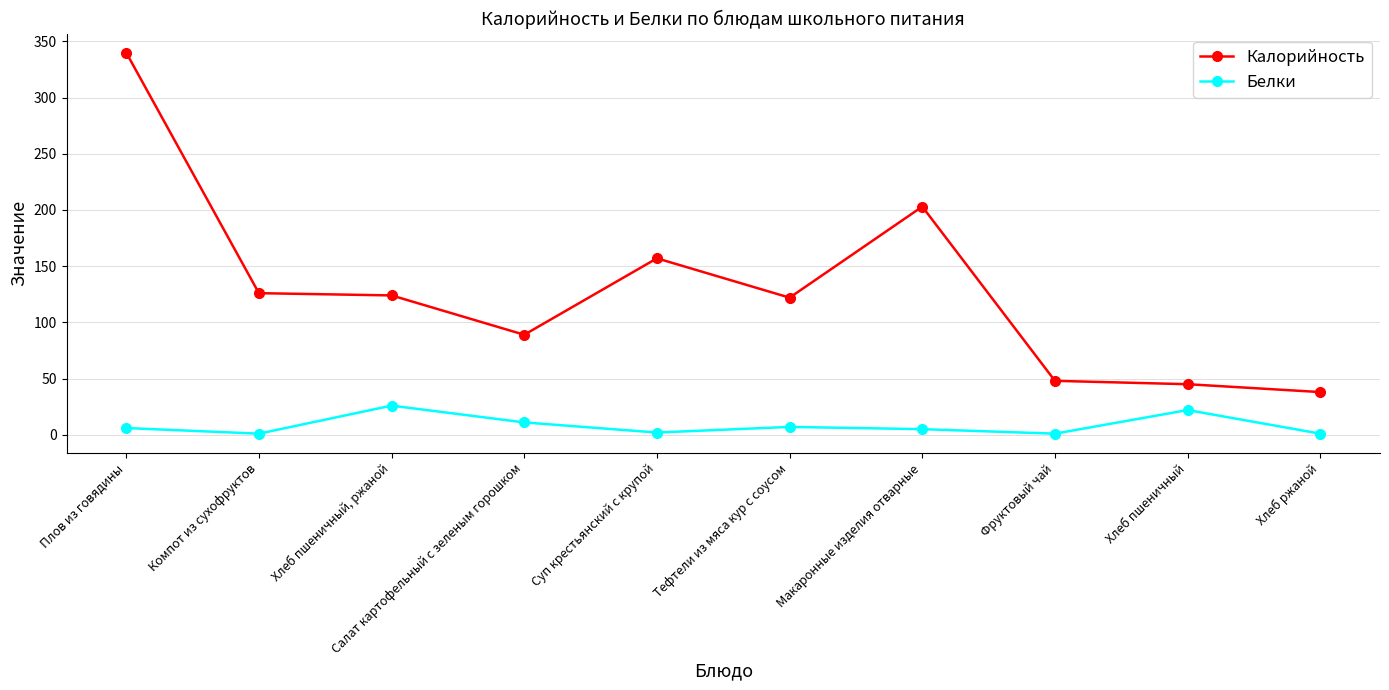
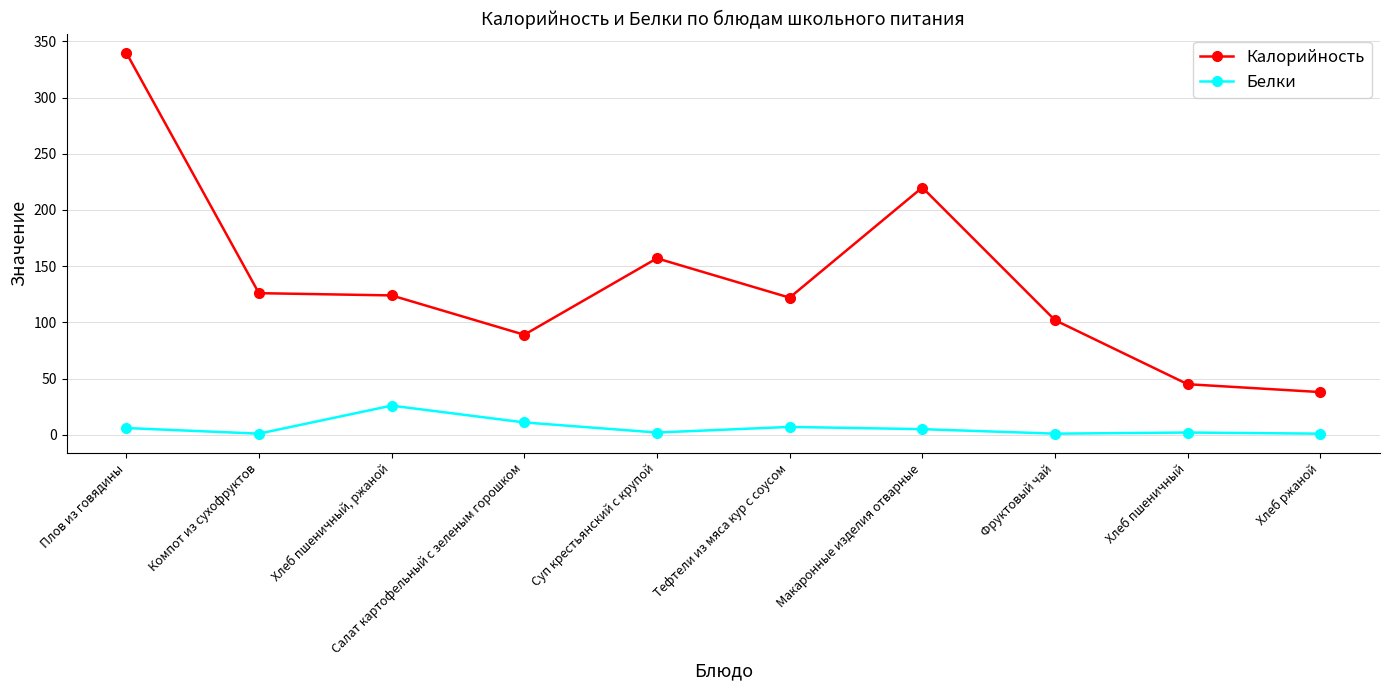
  {
    "Калорийность": {
      "Плов из говядины": 340,
      "Компот из сухофруктов": 126,
      "Хлеб пшеничный, ржаной": 124,
      "Салат картофельный с зеленым горошком": 89,
      "Суп крестьянский с крупой": 157,
      "Тефтели из мяса кур с соусом": 122,
-     "Макаронные изделия отварные": 203,
-     "Фруктовый чай": 48,
+     "Макаронные изделия отварные": 220,
+     "Фруктовый чай": 102,
      "Хлеб пшеничный": 45,
      "Хлеб ржаной": 38
    },
    "Белки": {
      "Плов из говядины": 6,
      "Компот из сухофруктов": 1,
      "Хлеб пшеничный, ржаной": 26,
      "Салат картофельный с зеленым горошком": 11,
      "Суп крестьянский с крупой": 2,
      "Тефтели из мяса кур с соусом": 7,
      "Макаронные изделия отварные": 5,
      "Фруктовый чай": 1,
-     "Хлеб пшеничный": 22,
+     "Хлеб пшеничный": 2,
      "Хлеб ржаной": 1
    }
  }
